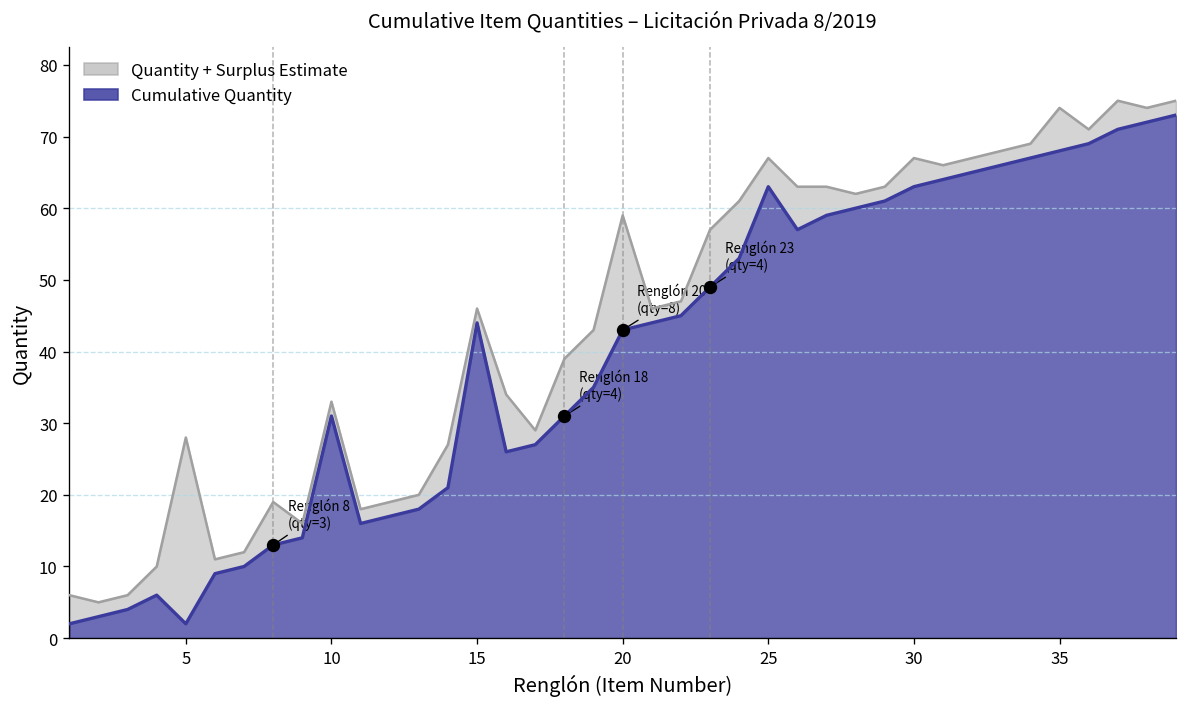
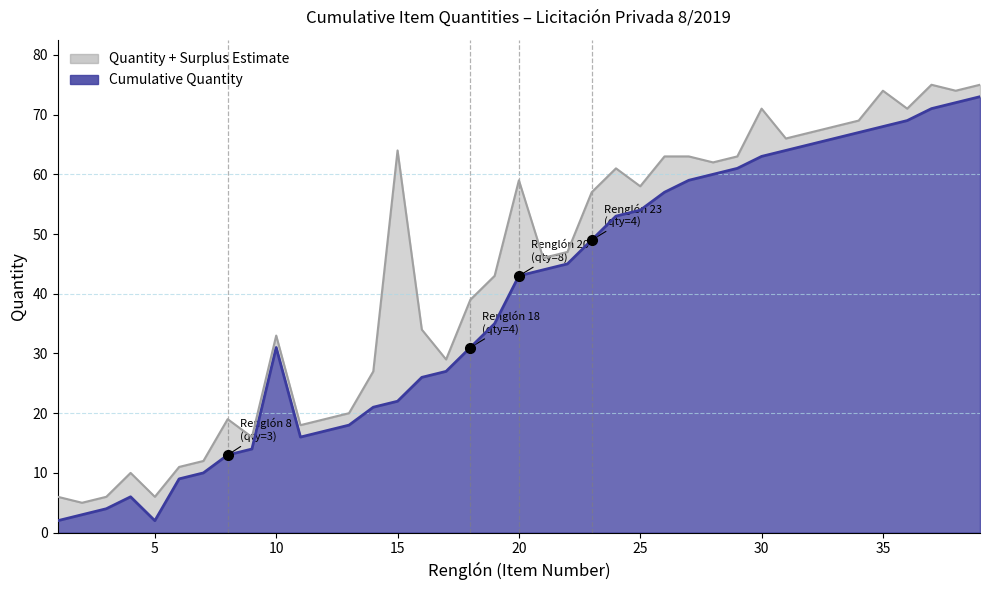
  {
    "Cumulative Quantity": {
      "5": 2,
      "10": 31,
-     "15": 44,
-     "25": 63,
+     "15": 22,
+     "25": 54,
      "30": 63,
      "35": 68
    },
    "Quantity + Surplus Estimate": {
-     "5": 26,
+     "5": 4,
      "10": 2,
-     "15": 2,
+     "15": 42,
      "20": 16,
      "25": 4,
-     "30": 4,
+     "30": 8,
      "35": 6
    }
  }
